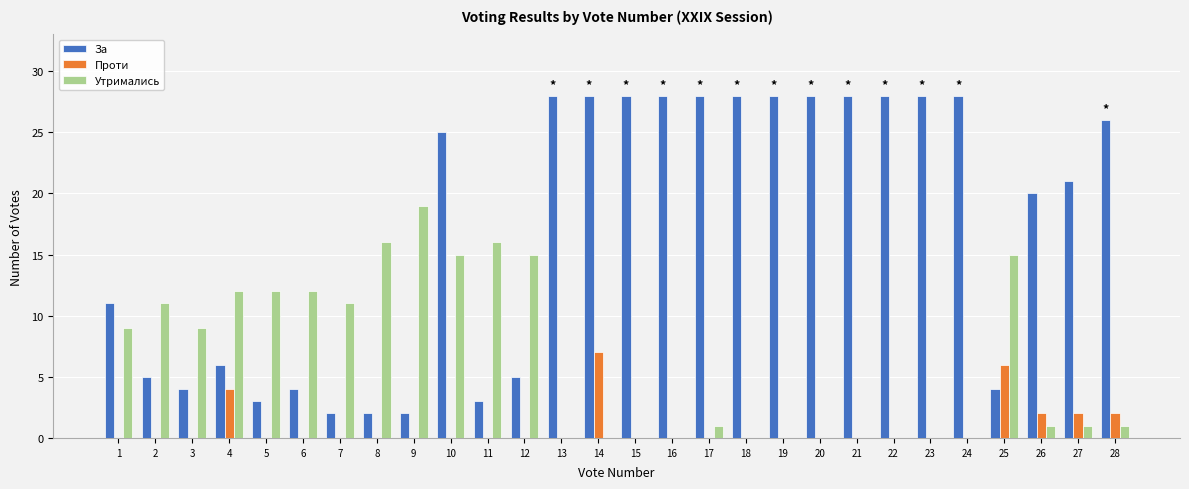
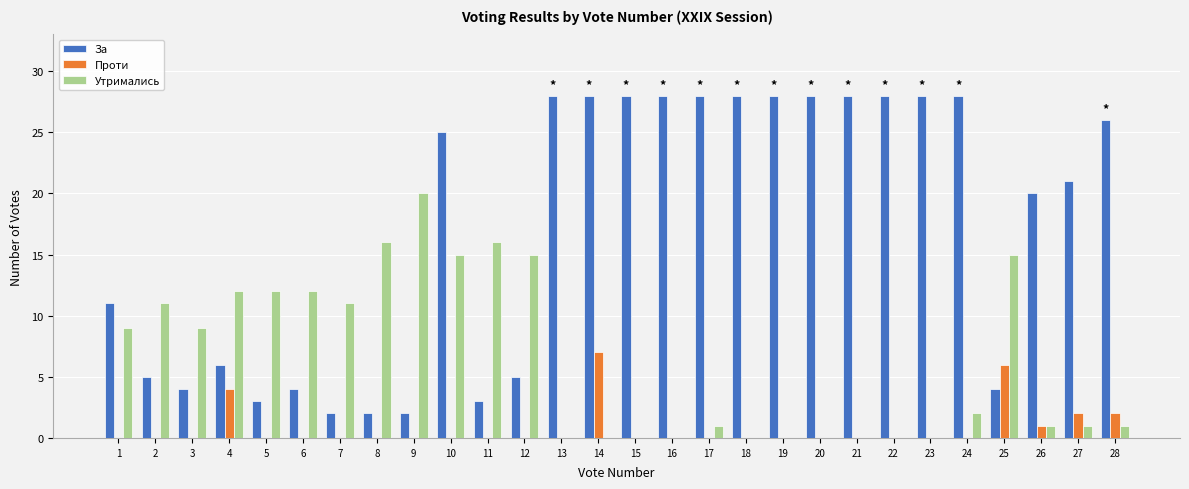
  {
    "За": {
      "1": 11,
      "2": 5,
      "3": 4,
      "4": 6,
      "5": 3,
      "6": 4,
      "7": 2,
      "8": 2,
      "9": 2,
      "10": 25,
      "11": 3,
      "12": 5,
      "13": 28,
      "14": 28,
      "15": 28,
      "16": 28,
      "17": 28,
      "18": 28,
      "19": 28,
      "20": 28,
      "21": 28,
      "22": 28,
      "23": 28,
      "24": 28,
      "25": 4,
      "26": 20,
      "27": 21,
      "28": 26
    },
    "Проти": {
      "1": 0,
      "2": 0,
      "3": 0,
      "4": 4,
      "5": 0,
      "6": 0,
      "7": 0,
      "8": 0,
      "9": 0,
      "10": 0,
      "11": 0,
      "12": 0,
      "13": 0,
      "14": 7,
      "15": 0,
      "16": 0,
      "17": 0,
      "18": 0,
      "19": 0,
      "20": 0,
      "21": 0,
      "22": 0,
      "23": 0,
      "24": 0,
      "25": 6,
-     "26": 2,
+     "26": 1,
      "27": 2,
      "28": 2
    },
    "Утримались": {
      "1": 9,
      "2": 11,
      "3": 9,
      "4": 12,
      "5": 12,
      "6": 12,
      "7": 11,
      "8": 16,
-     "9": 19,
+     "9": 20,
      "10": 15,
      "11": 16,
      "12": 15,
      "13": 0,
      "14": 0,
      "15": 0,
      "16": 0,
      "17": 1,
      "18": 0,
      "19": 0,
      "20": 0,
      "21": 0,
      "22": 0,
      "23": 0,
-     "24": 0,
+     "24": 2,
      "25": 15,
      "26": 1,
      "27": 1,
      "28": 1
    }
  }
